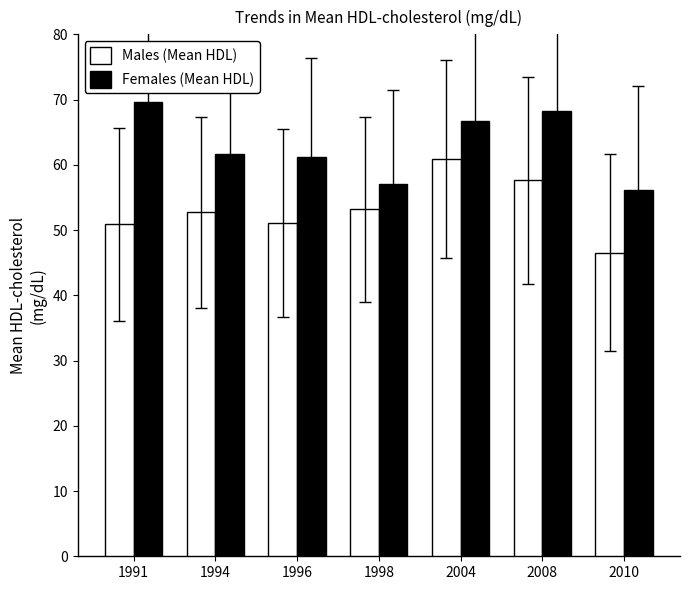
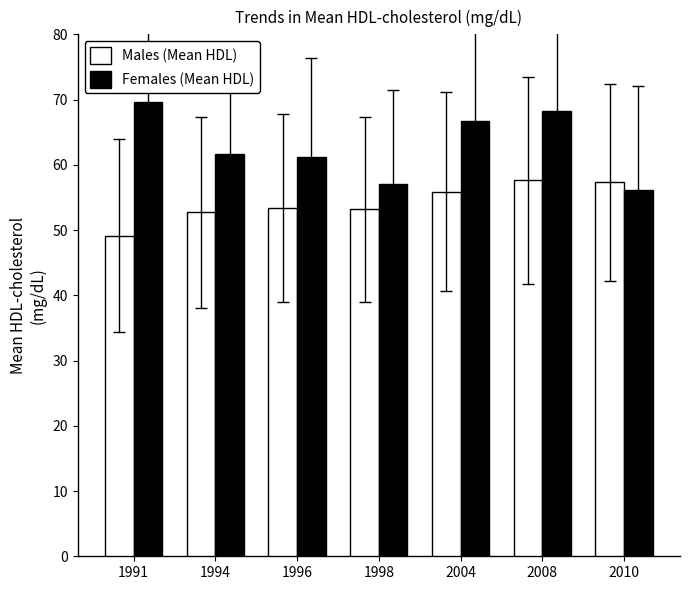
  {
    "Males (Mean HDL)": {
-     "1991": 51,
+     "1991": 49,
      "1994": 53,
-     "1996": 51,
+     "1996": 53,
      "1998": 53,
-     "2004": 61,
+     "2004": 56,
      "2008": 58,
-     "2010": 47
+     "2010": 57
    },
    "Females (Mean HDL)": {
      "1991": 70,
      "1994": 62,
      "1996": 61,
      "1998": 57,
      "2004": 67,
      "2008": 68,
      "2010": 56
    }
  }
